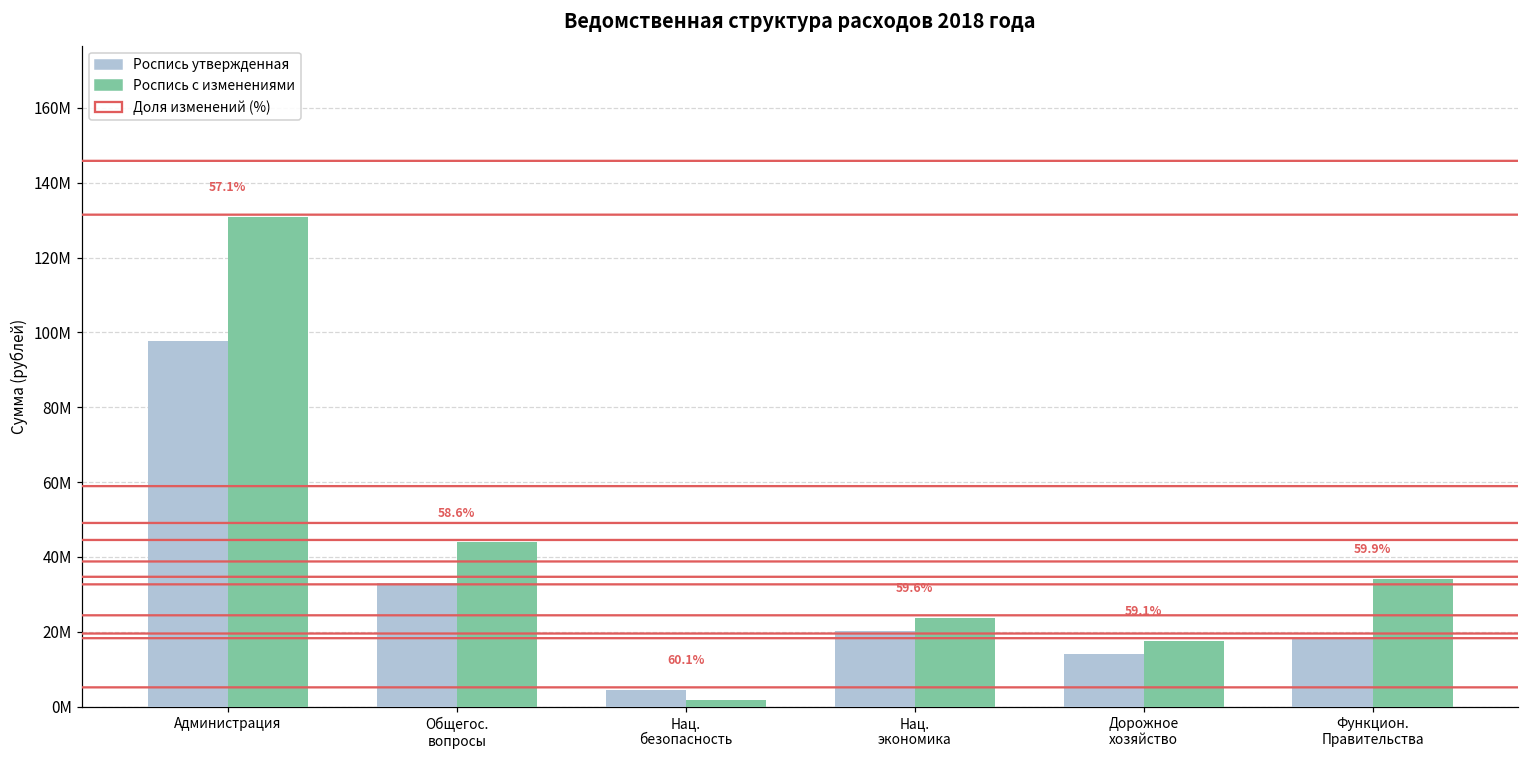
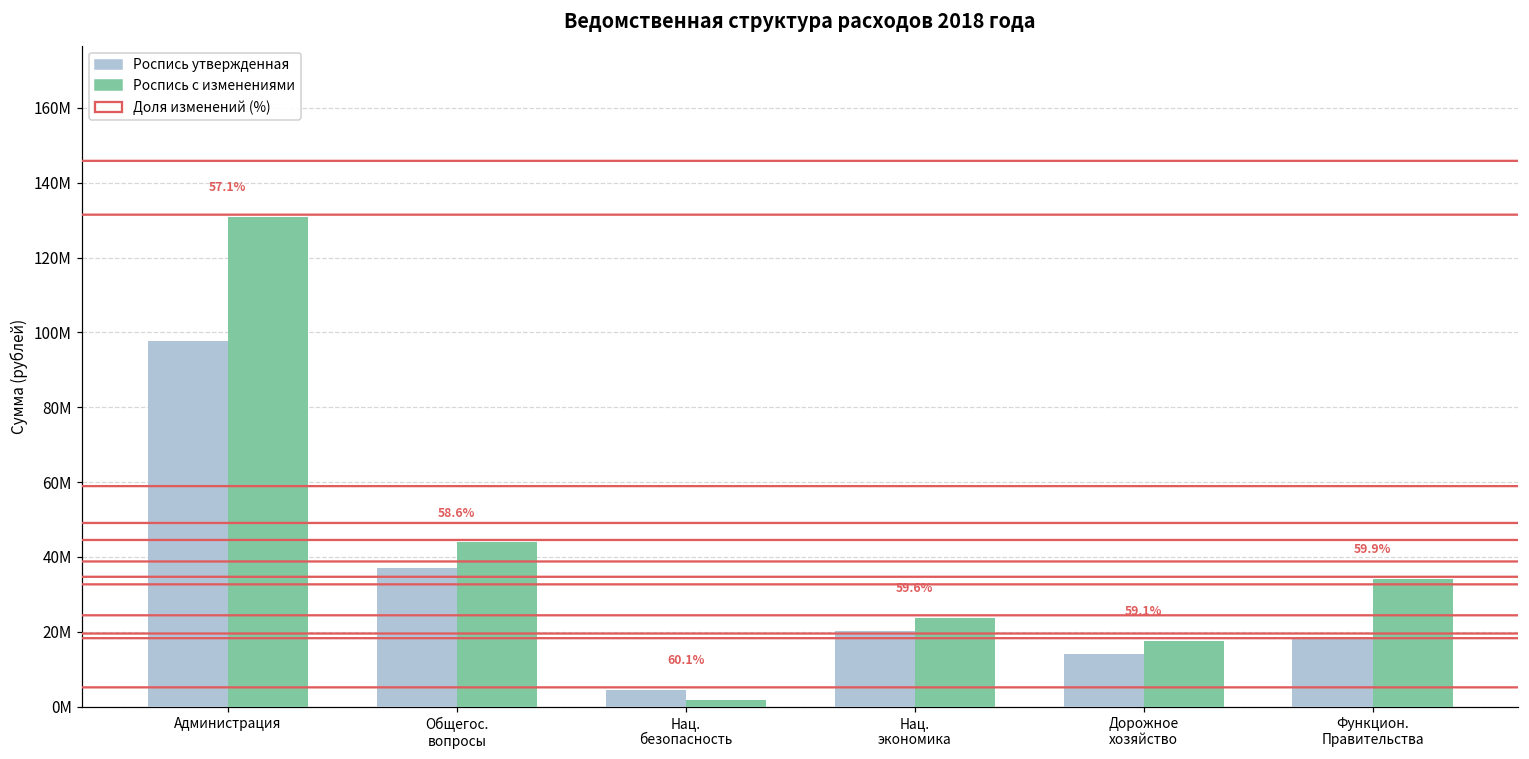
  {
    "Роспись утвержденная": {
      "Администрация": 98000000,
-     "Общегос. вопросы": 33000000,
+     "Общегос. вопросы": 37000000,
      "Нац. безопасность": 4000000,
      "Нац. экономика": 20000000,
      "Дорожное хозяйство": 14000000,
      "Функцион. Правительства": 18000000
    },
    "Роспись с изменениями": {
      "Администрация": 131000000,
      "Общегос. вопросы": 44000000,
      "Нац. безопасность": 2000000,
      "Нац. экономика": 24000000,
      "Дорожное хозяйство": 18000000,
      "Функцион. Правительства": 34000000
    }
  }
